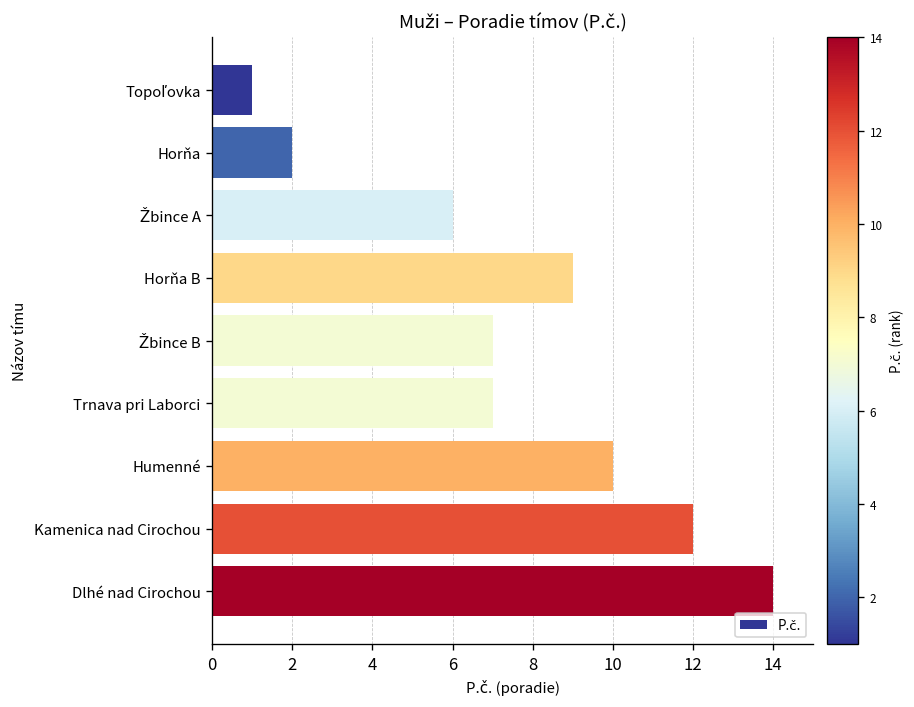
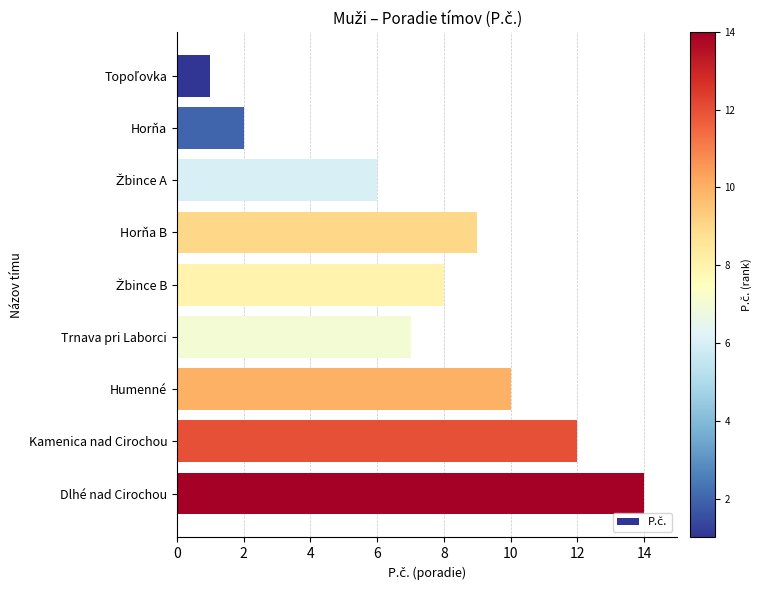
  {
    "Topoľovka": 1,
    "Horňa": 2,
    "Žbince A": 6,
    "Horňa B": 9,
-   "Žbince B": 7,
+   "Žbince B": 8,
    "Trnava pri Laborci": 7,
    "Humenné": 10,
    "Kamenica nad Cirochou": 12,
    "Dlhé nad Cirochou": 14
  }
